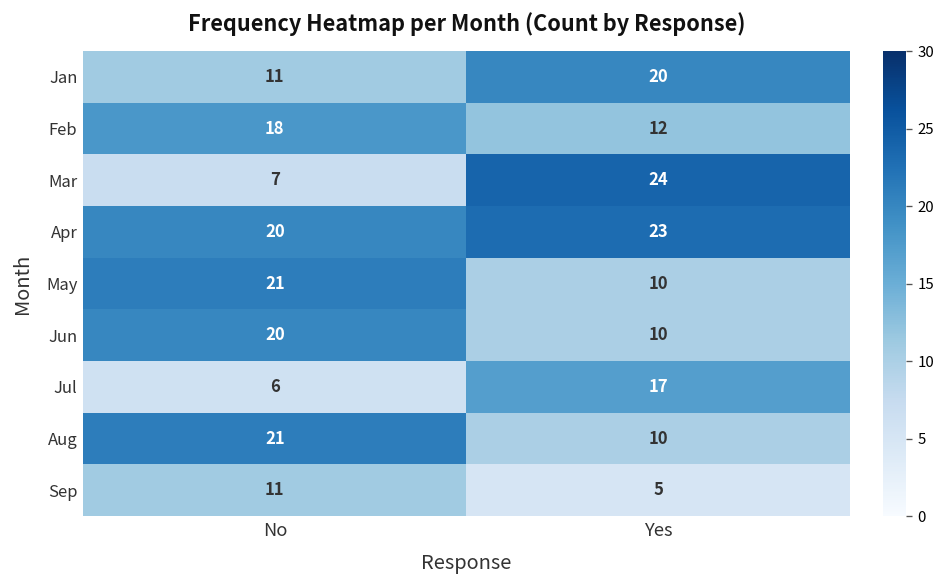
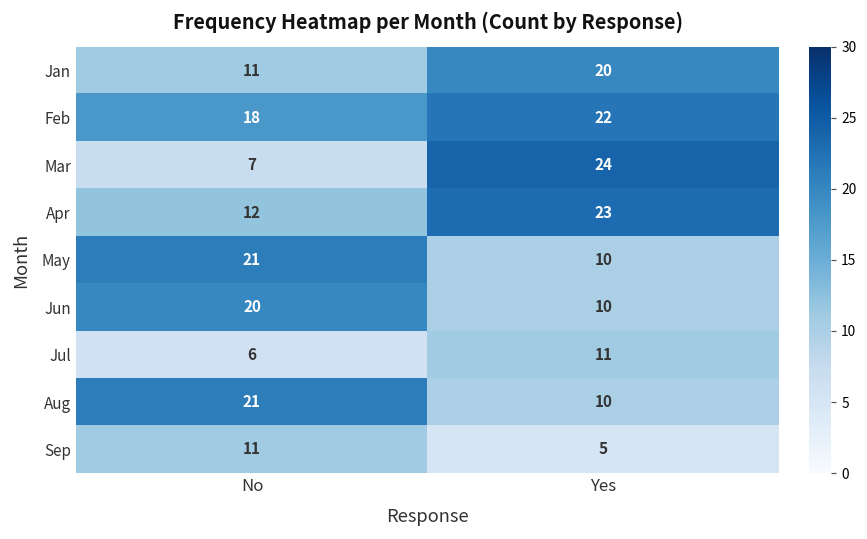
  {
    "Jan": {
      "No": 11,
      "Yes": 20
    },
    "Feb": {
      "No": 18,
-     "Yes": 12
+     "Yes": 22
    },
    "Mar": {
      "No": 7,
      "Yes": 24
    },
    "Apr": {
-     "No": 20,
+     "No": 12,
      "Yes": 23
    },
    "May": {
      "No": 21,
      "Yes": 10
    },
    "Jun": {
      "No": 20,
      "Yes": 10
    },
    "Jul": {
      "No": 6,
-     "Yes": 17
+     "Yes": 11
    },
    "Aug": {
      "No": 21,
      "Yes": 10
    },
    "Sep": {
      "No": 11,
      "Yes": 5
    }
  }
